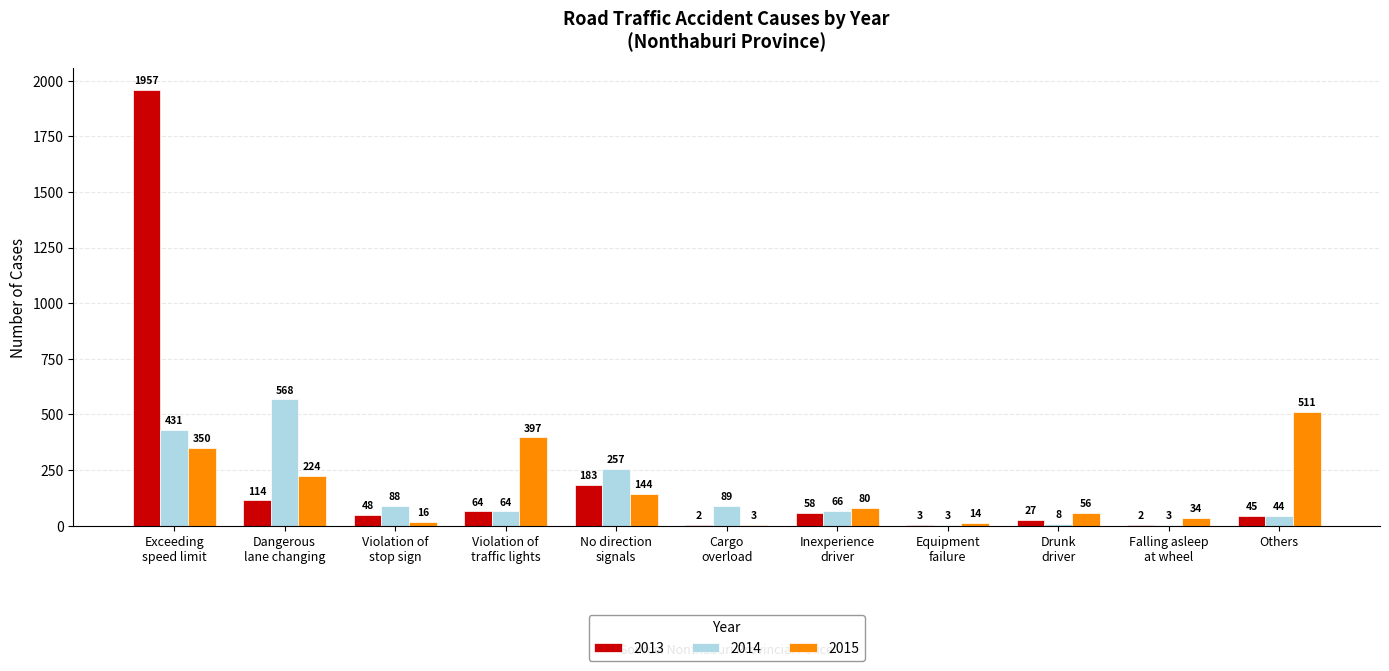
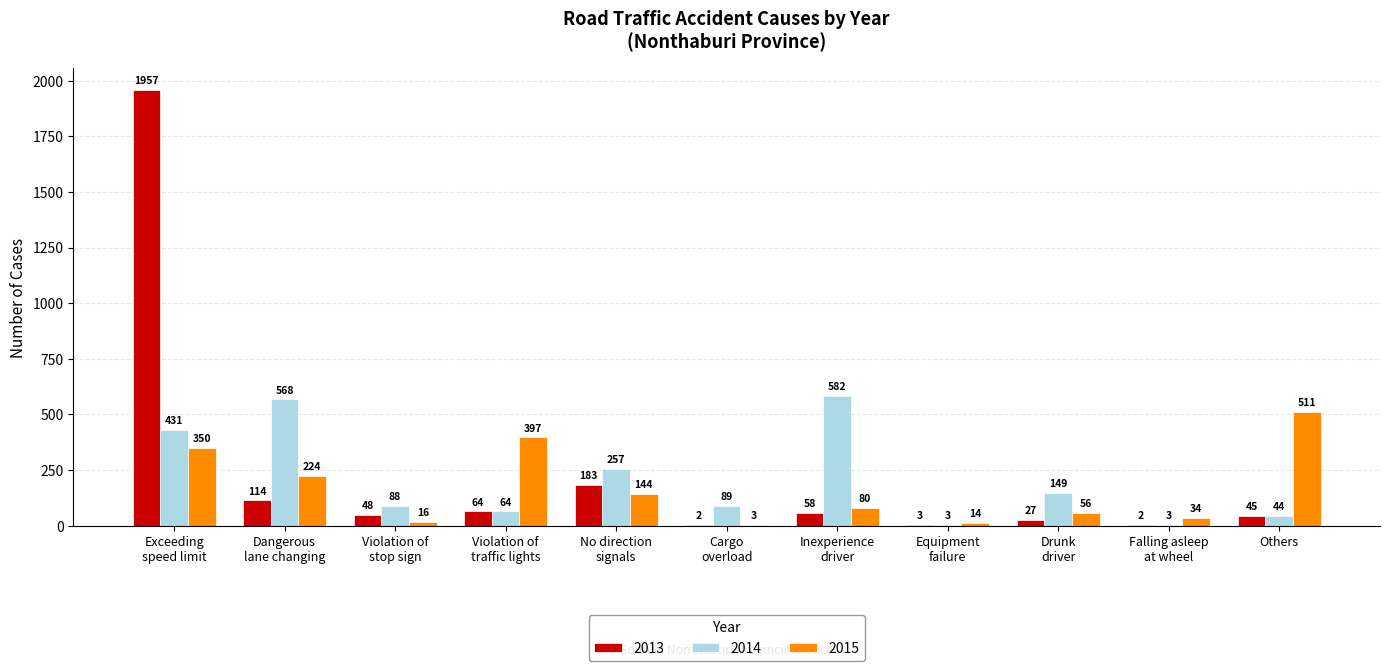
  {
    "2013": {
      "Exceeding speed limit": 1957,
      "Dangerous lane changing": 114,
      "Violation of stop sign": 48,
      "Violation of traffic lights": 64,
      "No direction signals": 183,
      "Cargo overload": 2,
      "Inexperience driver": 58,
      "Equipment failure": 3,
      "Drunk driver": 27,
      "Falling asleep at wheel": 2,
      "Others": 45
    },
    "2014": {
      "Exceeding speed limit": 431,
      "Dangerous lane changing": 568,
      "Violation of stop sign": 88,
      "Violation of traffic lights": 64,
      "No direction signals": 257,
      "Cargo overload": 89,
-     "Inexperience driver": 66,
+     "Inexperience driver": 582,
      "Equipment failure": 3,
-     "Drunk driver": 8,
+     "Drunk driver": 149,
      "Falling asleep at wheel": 3,
      "Others": 44
    },
    "2015": {
      "Exceeding speed limit": 350,
      "Dangerous lane changing": 224,
      "Violation of stop sign": 16,
      "Violation of traffic lights": 397,
      "No direction signals": 144,
      "Cargo overload": 3,
      "Inexperience driver": 80,
      "Equipment failure": 14,
      "Drunk driver": 56,
      "Falling asleep at wheel": 34,
      "Others": 511
    }
  }
